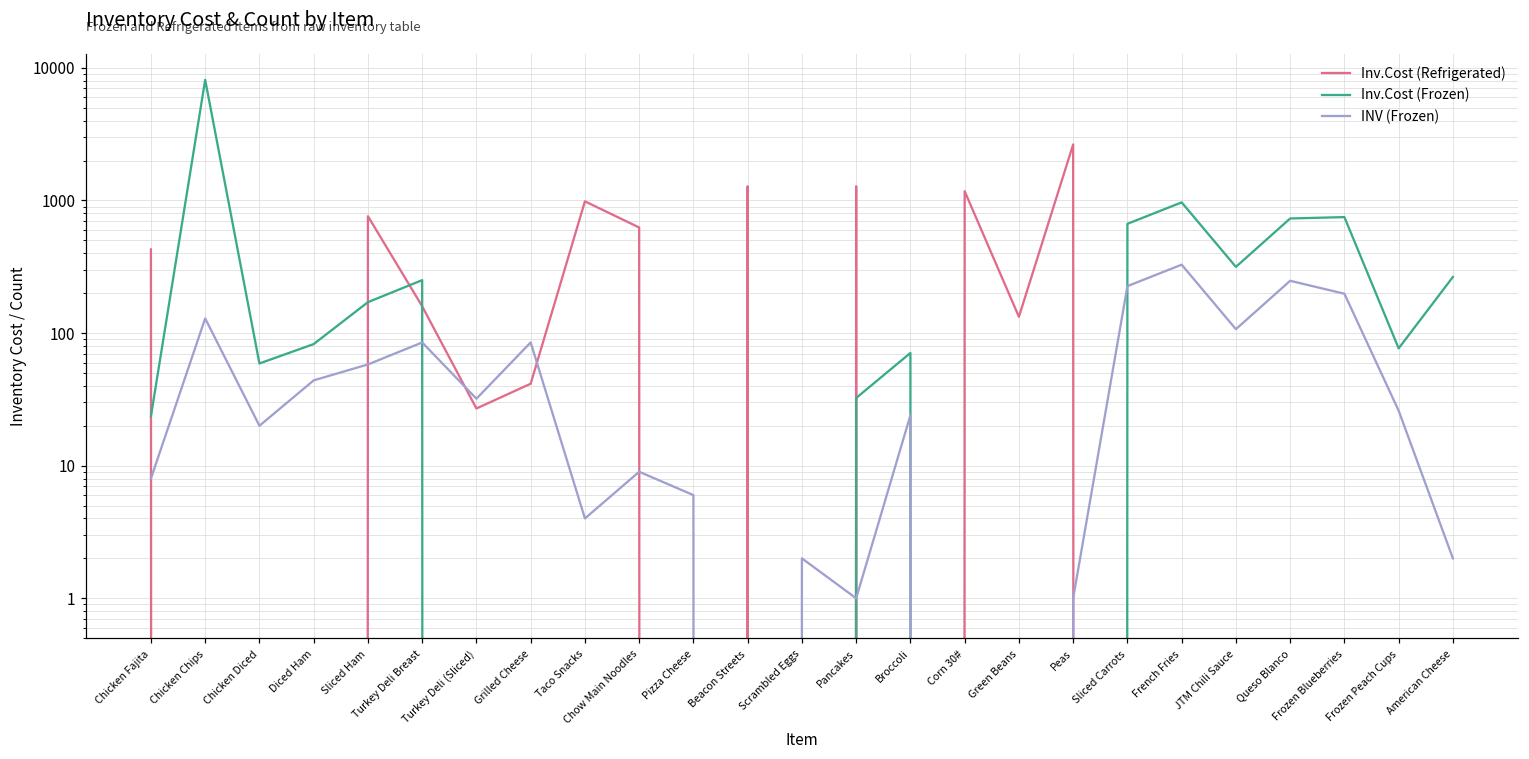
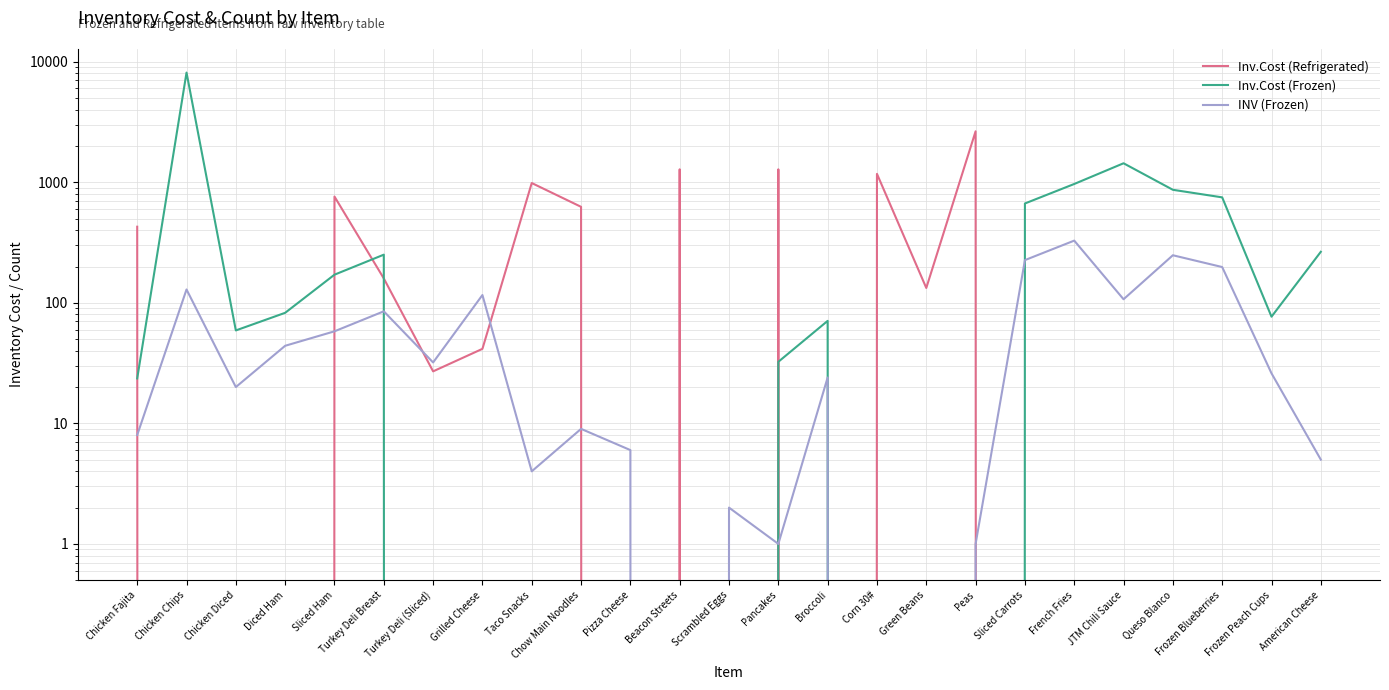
  {
    "Inv.Cost (Refrigerated)": {
      "Chicken Fajita": 430,
      "Sliced Ham": 800,
      "Turkey Deli Breast": 160,
      "Turkey Deli (Sliced)": 27,
      "Grilled Cheese": 42,
      "Taco Snacks": 1000,
      "Chow Main Noodles": 600,
      "Beacon Streets": 1300,
      "Pancakes": 1300,
      "Corn 30#": 1200,
      "Green Beans": 130,
      "Peas": 2600
    },
    "Inv.Cost (Frozen)": {
      "Chicken Fajita": 24,
      "Chicken Chips": 8000,
      "Chicken Diced": 60,
      "Diced Ham": 80,
      "Sliced Ham": 170,
      "Turkey Deli Breast": 250,
      "Pancakes": 32,
      "Broccoli": 70,
      "Sliced Carrots": 700,
      "French Fries": 1000,
-     "JTM Chili Sauce": 320,
-     "Queso Blanco": 700,
+     "JTM Chili Sauce": 1400,
+     "Queso Blanco": 900,
      "Frozen Blueberries": 700,
      "Frozen Peach Cups": 80,
      "American Cheese": 270
    },
    "INV (Frozen)": {
      "Chicken Fajita": 8,
      "Chicken Chips": 130,
      "Chicken Diced": 20,
      "Diced Ham": 44,
      "Sliced Ham": 60,
      "Turkey Deli Breast": 90,
      "Turkey Deli (Sliced)": 32,
-     "Grilled Cheese": 90,
+     "Grilled Cheese": 120,
      "Taco Snacks": 4,
      "Chow Main Noodles": 9,
      "Pizza Cheese": 6,
      "Scrambled Eggs": 2,
      "Pancakes": 1,
      "Broccoli": 24,
      "Peas": 1,
      "Sliced Carrots": 230,
      "French Fries": 330,
      "JTM Chili Sauce": 110,
      "Queso Blanco": 250,
      "Frozen Blueberries": 200,
      "Frozen Peach Cups": 26,
-     "American Cheese": 2
+     "American Cheese": 5
    }
  }
